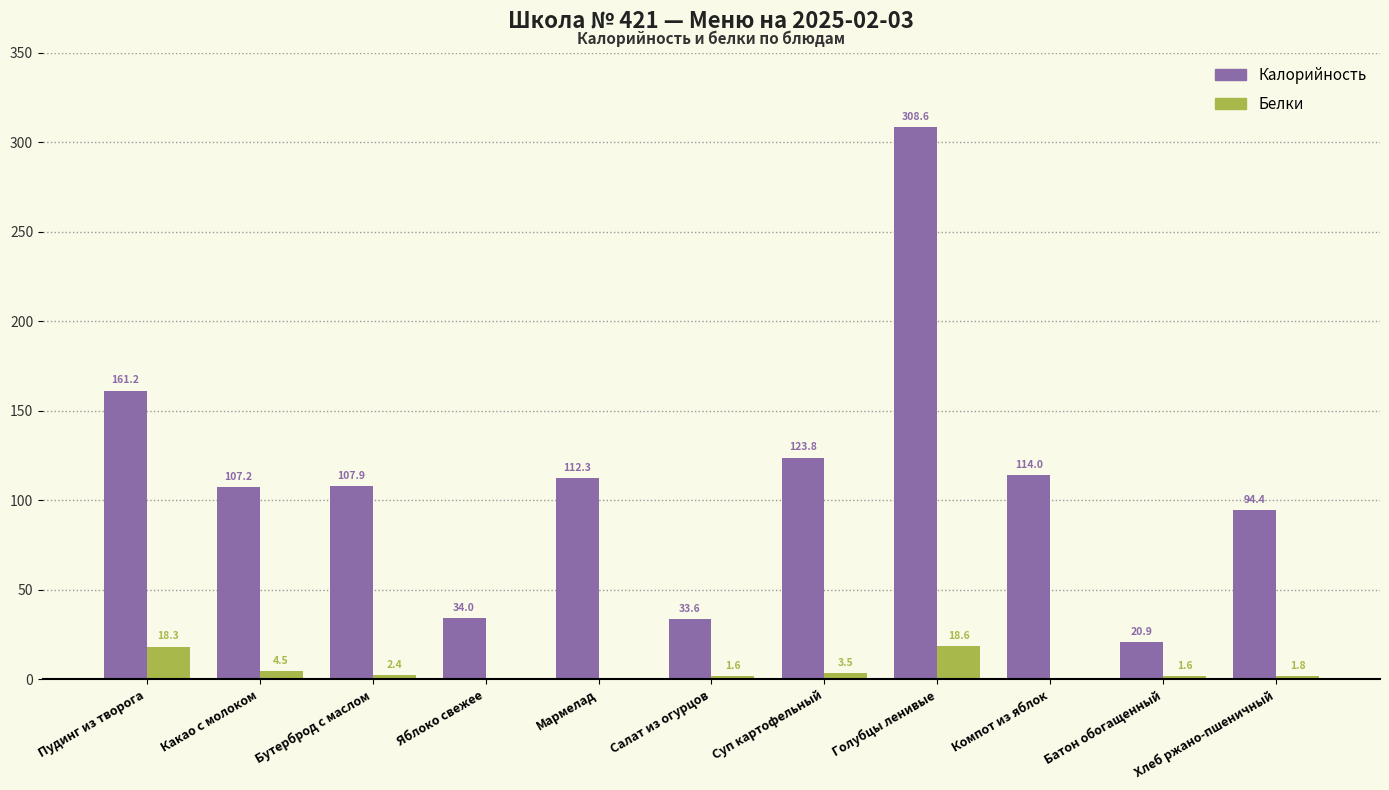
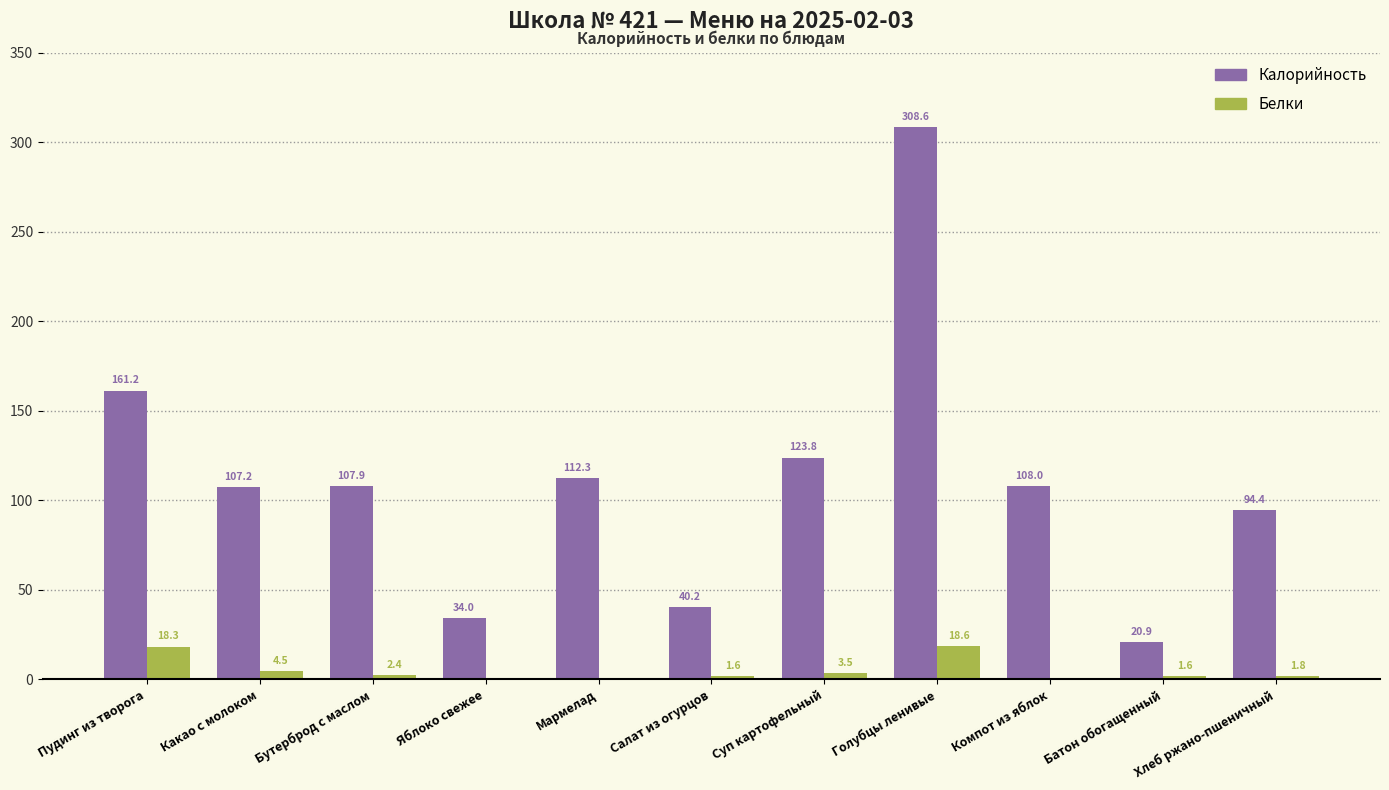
  {
    "Калорийность": {
      "Пудинг из творога": 161.2,
      "Какао с молоком": 107.2,
      "Бутерброд с маслом": 107.9,
      "Яблоко свежее": 34.0,
      "Мармелад": 112.3,
-     "Салат из огурцов": 33.6,
+     "Салат из огурцов": 40.2,
      "Суп картофельный": 123.8,
      "Голубцы ленивые": 308.6,
-     "Компот из яблок": 114.0,
+     "Компот из яблок": 108.0,
      "Батон обогащенный": 20.9,
      "Хлеб ржано-пшеничный": 94.4
    },
    "Белки": {
      "Пудинг из творога": 18.3,
      "Какао с молоком": 4.5,
      "Бутерброд с маслом": 2.4,
      "Салат из огурцов": 1.6,
      "Суп картофельный": 3.5,
      "Голубцы ленивые": 18.6,
      "Батон обогащенный": 1.6,
      "Хлеб ржано-пшеничный": 1.8
    }
  }
